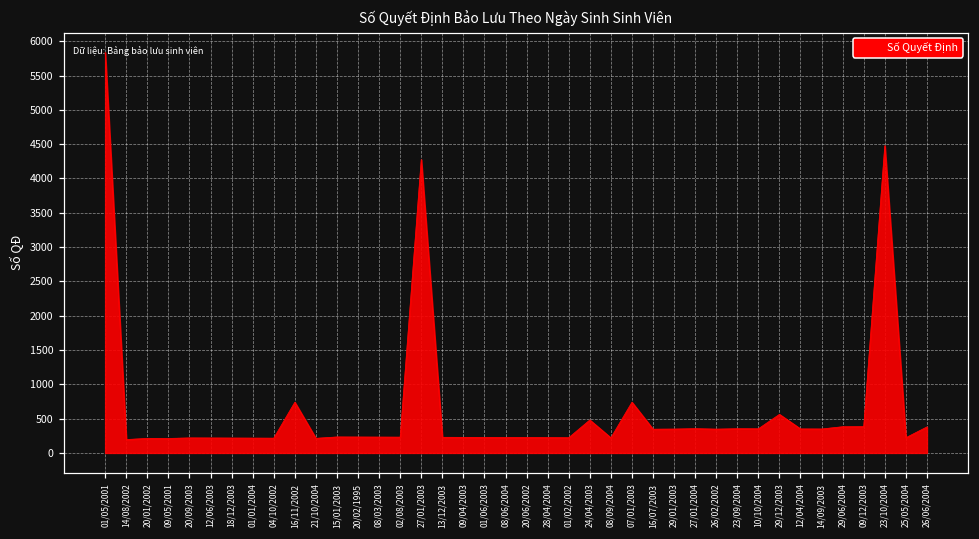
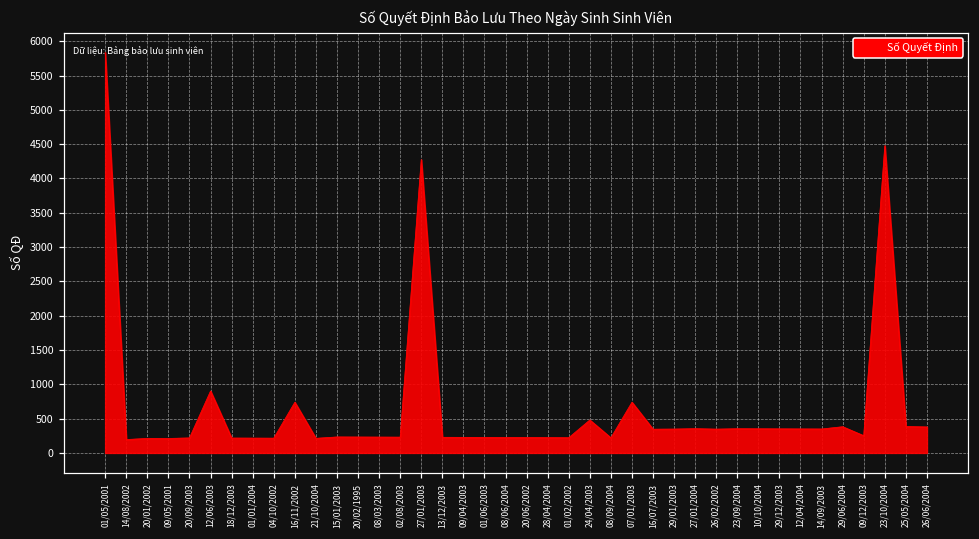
  {
    "01/05/2001": 5800,
    "14/08/2002": 200,
    "20/01/2002": 200,
    "09/05/2001": 200,
    "20/09/2003": 200,
-   "12/06/2003": 200,
+   "12/06/2003": 900,
    "18/12/2003": 200,
    "01/01/2004": 200,
    "04/10/2002": 200,
    "16/11/2002": 700,
    "21/10/2004": 200,
    "15/01/2003": 200,
    "20/02/1995": 200,
    "08/03/2003": 200,
    "02/08/2003": 200,
    "27/01/2003": 4300,
    "13/12/2003": 200,
    "09/04/2003": 200,
    "01/06/2003": 200,
    "08/06/2004": 200,
    "20/06/2002": 200,
    "28/04/2004": 200,
    "01/02/2002": 200,
    "24/04/2003": 500,
    "08/09/2004": 200,
    "07/01/2003": 700,
    "16/07/2003": 300,
    "29/01/2003": 300,
    "27/01/2004": 400,
    "26/02/2002": 300,
    "23/09/2004": 400,
    "10/10/2004": 400,
-   "29/12/2003": 600,
+   "29/12/2003": 400,
    "12/04/2004": 300,
    "14/09/2003": 300,
    "29/06/2004": 400,
-   "09/12/2003": 400,
+   "09/12/2003": 300,
    "23/10/2004": 4500,
-   "25/05/2004": 200,
+   "25/05/2004": 400,
    "26/06/2004": 400
  }
